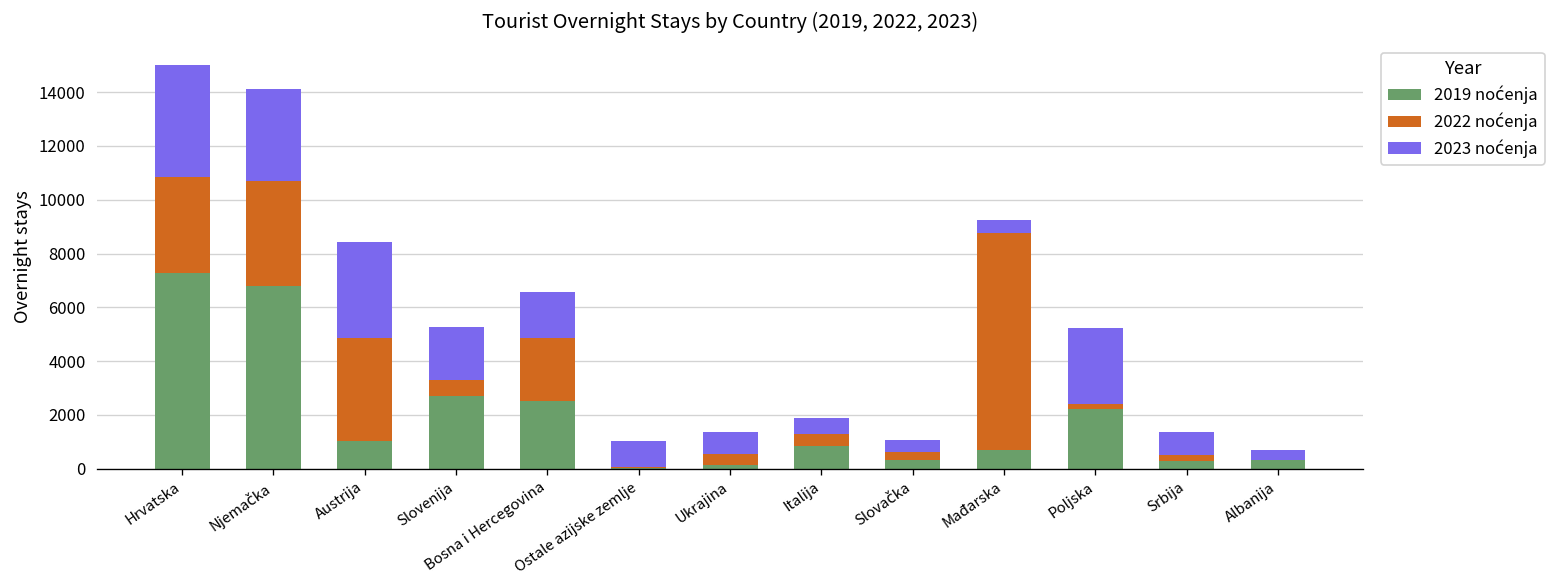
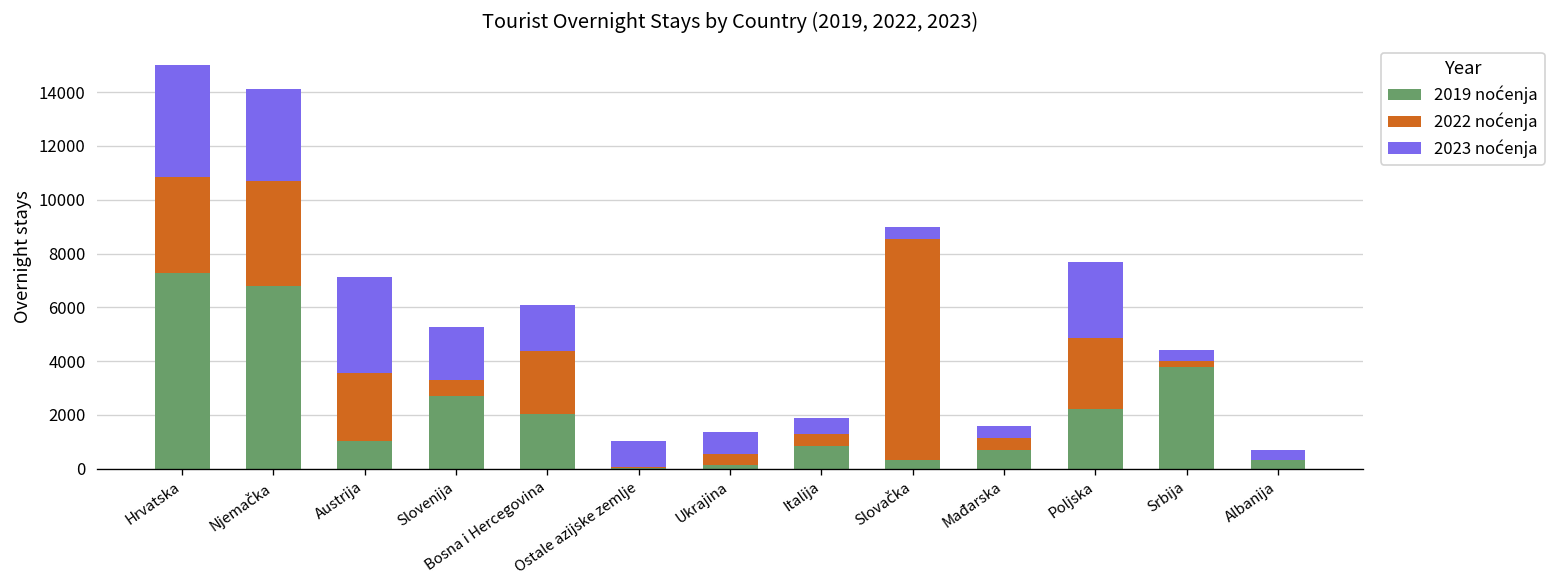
  {
    "2019 noćenja": {
      "Hrvatska": 7300,
      "Njemačka": 6800,
      "Austrija": 1000,
      "Slovenija": 2700,
-     "Bosna i Hercegovina": 2500,
+     "Bosna i Hercegovina": 2000,
      "Ukrajina": 200,
      "Italija": 800,
      "Slovačka": 300,
      "Mađarska": 700,
      "Poljska": 2200,
-     "Srbija": 300,
+     "Srbija": 3800,
      "Albanija": 300
    },
    "2022 noćenja": {
      "Hrvatska": 3600,
      "Njemačka": 3900,
-     "Austrija": 3800,
+     "Austrija": 2500,
      "Slovenija": 600,
      "Bosna i Hercegovina": 2400,
      "Ukrajina": 400,
      "Italija": 400,
-     "Slovačka": 300,
-     "Mađarska": 8100,
-     "Poljska": 200,
+     "Slovačka": 8200,
+     "Mađarska": 500,
+     "Poljska": 2700,
      "Srbija": 200
    },
    "2023 noćenja": {
      "Hrvatska": 4200,
      "Njemačka": 3400,
      "Austrija": 3600,
      "Slovenija": 2000,
      "Bosna i Hercegovina": 1700,
      "Ostale azijske zemlje": 1000,
      "Ukrajina": 800,
      "Italija": 600,
      "Slovačka": 500,
      "Mađarska": 500,
      "Poljska": 2800,
-     "Srbija": 900,
+     "Srbija": 400,
      "Albanija": 400
    }
  }
